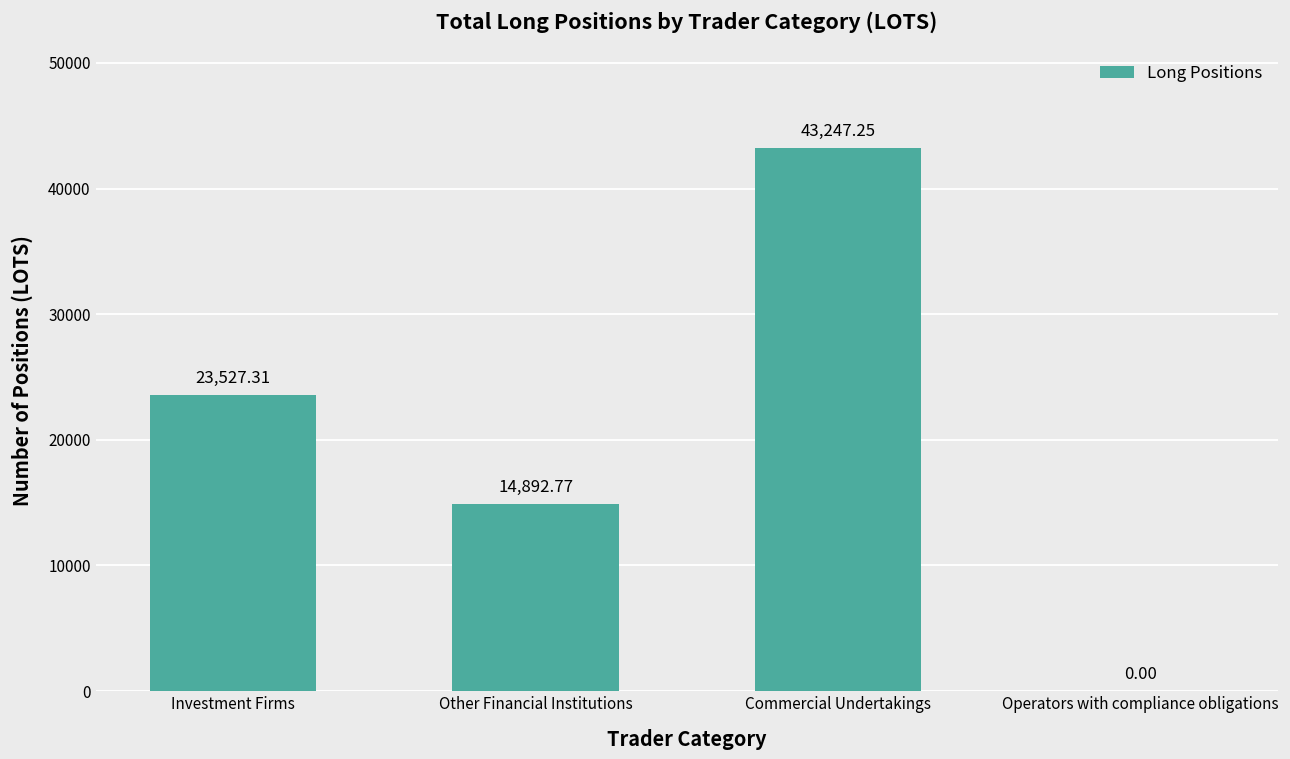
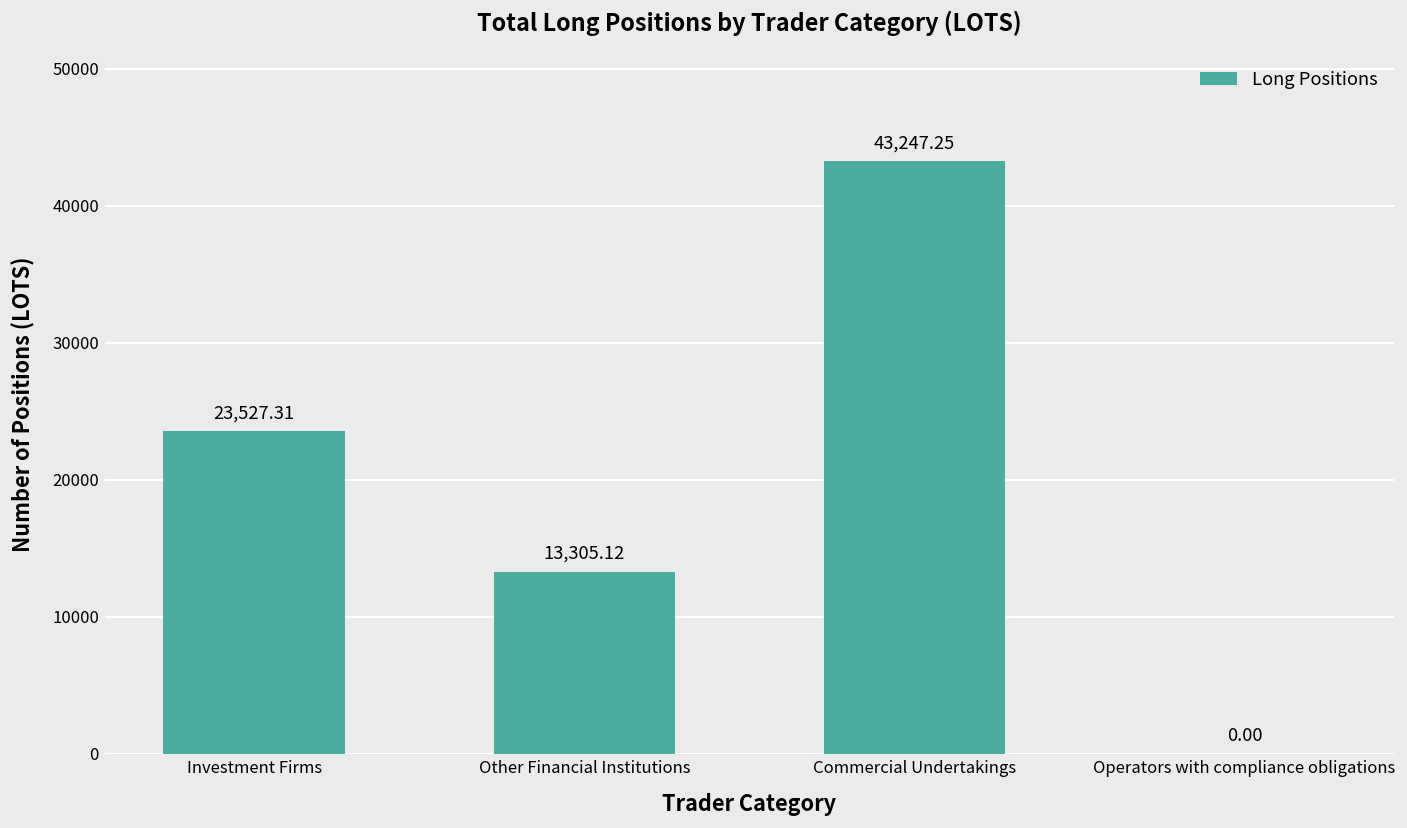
  {
    "Investment Firms": "23,527.31",
-   "Other Financial Institutions": "14,892.77",
+   "Other Financial Institutions": "13,305.12",
    "Commercial Undertakings": "43,247.25",
    "Operators with compliance obligations": "0.00"
  }
